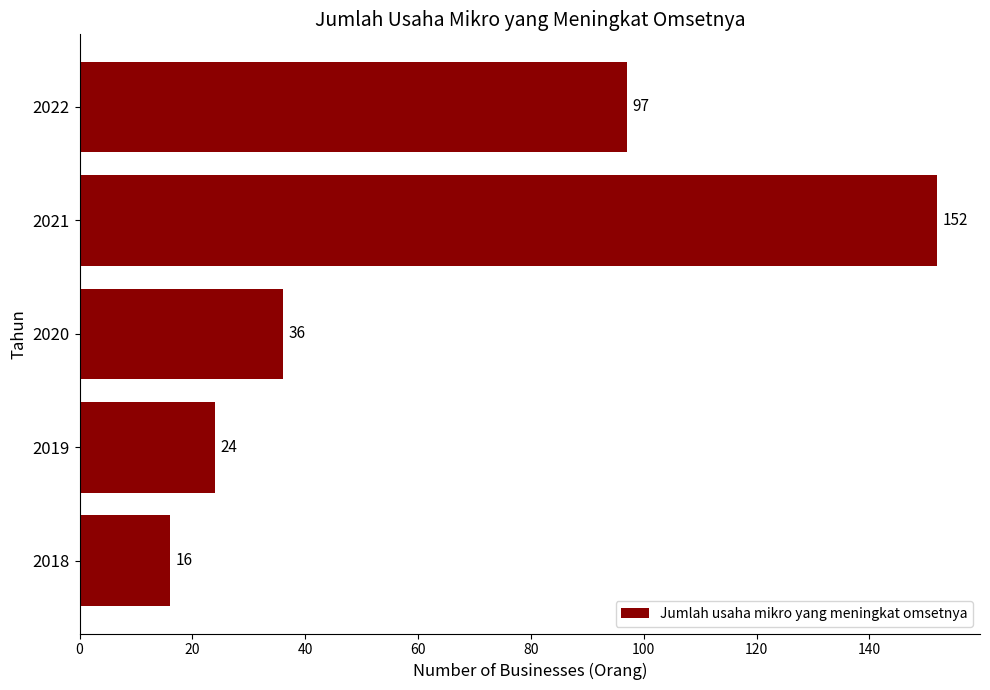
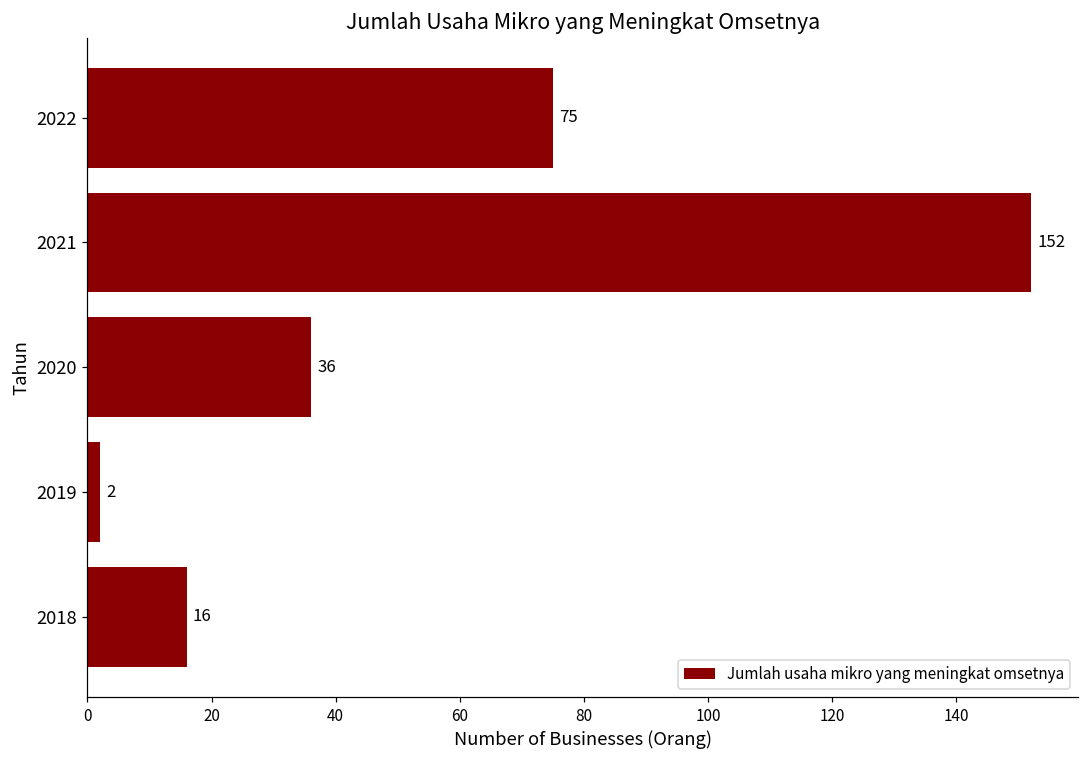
  {
-   "2022": 97,
+   "2022": 75,
    "2021": 152,
    "2020": 36,
-   "2019": 24,
+   "2019": 2,
    "2018": 16
  }
